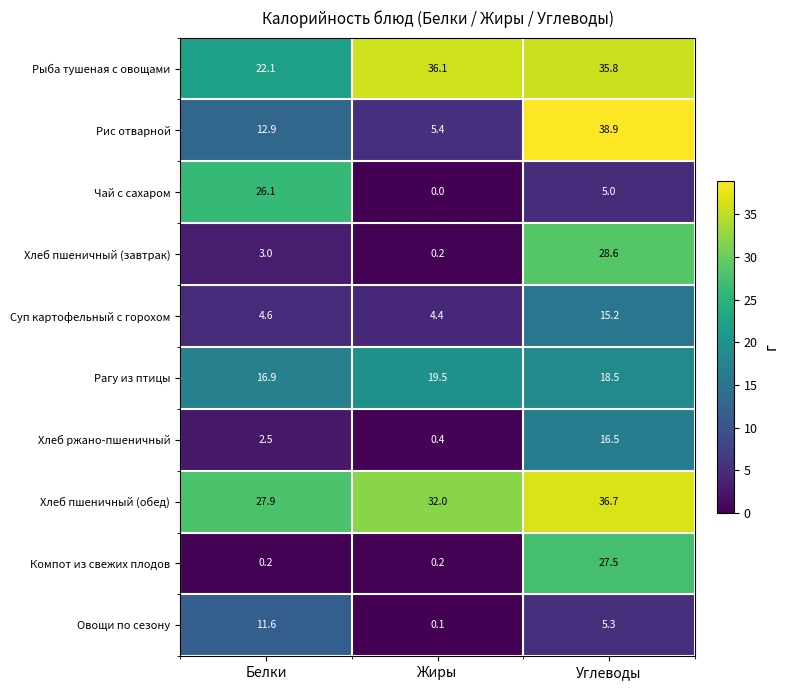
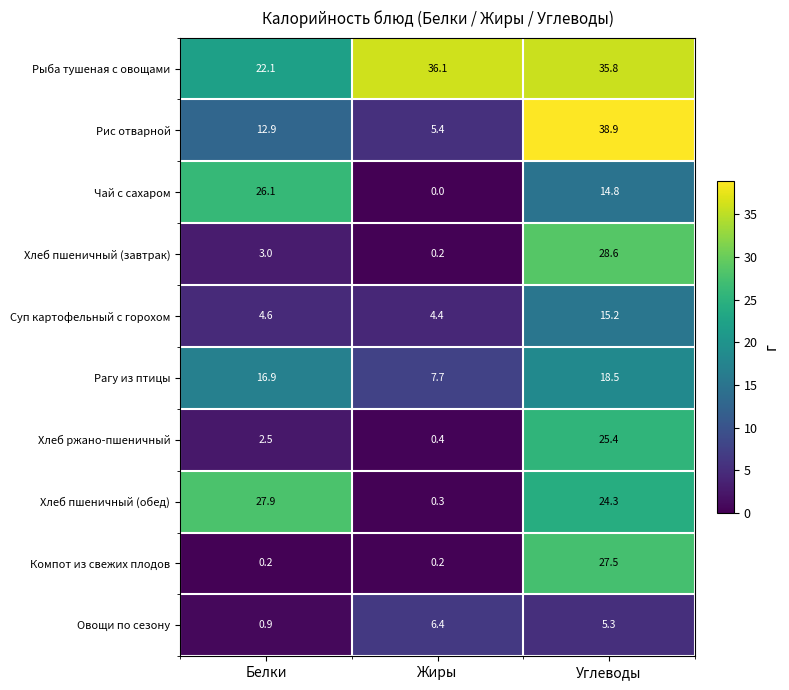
  {
    "Рыба тушеная с овощами": {
      "Белки": 22.1,
      "Жиры": 36.1,
      "Углеводы": 35.8
    },
    "Рис отварной": {
      "Белки": 12.9,
      "Жиры": 5.4,
      "Углеводы": 38.9
    },
    "Чай с сахаром": {
      "Белки": 26.1,
      "Жиры": 0.0,
-     "Углеводы": 5.0
+     "Углеводы": 14.8
    },
    "Хлеб пшеничный (завтрак)": {
      "Белки": 3.0,
      "Жиры": 0.2,
      "Углеводы": 28.6
    },
    "Суп картофельный с горохом": {
      "Белки": 4.6,
      "Жиры": 4.4,
      "Углеводы": 15.2
    },
    "Рагу из птицы": {
      "Белки": 16.9,
-     "Жиры": 19.5,
+     "Жиры": 7.7,
      "Углеводы": 18.5
    },
    "Хлеб ржано-пшеничный": {
      "Белки": 2.5,
      "Жиры": 0.4,
-     "Углеводы": 16.5
+     "Углеводы": 25.4
    },
    "Хлеб пшеничный (обед)": {
      "Белки": 27.9,
-     "Жиры": 32.0,
-     "Углеводы": 36.7
+     "Жиры": 0.3,
+     "Углеводы": 24.3
    },
    "Компот из свежих плодов": {
      "Белки": 0.2,
      "Жиры": 0.2,
      "Углеводы": 27.5
    },
    "Овощи по сезону": {
-     "Белки": 11.6,
-     "Жиры": 0.1,
+     "Белки": 0.9,
+     "Жиры": 6.4,
      "Углеводы": 5.3
    }
  }
